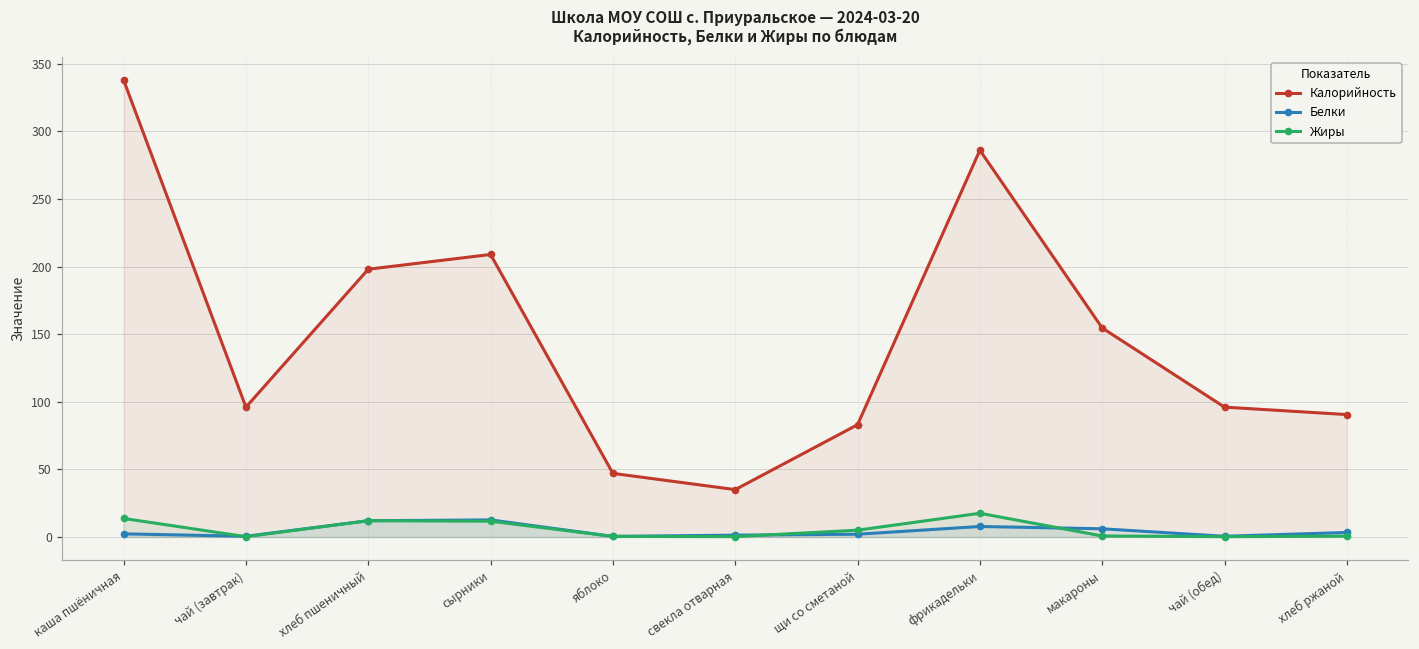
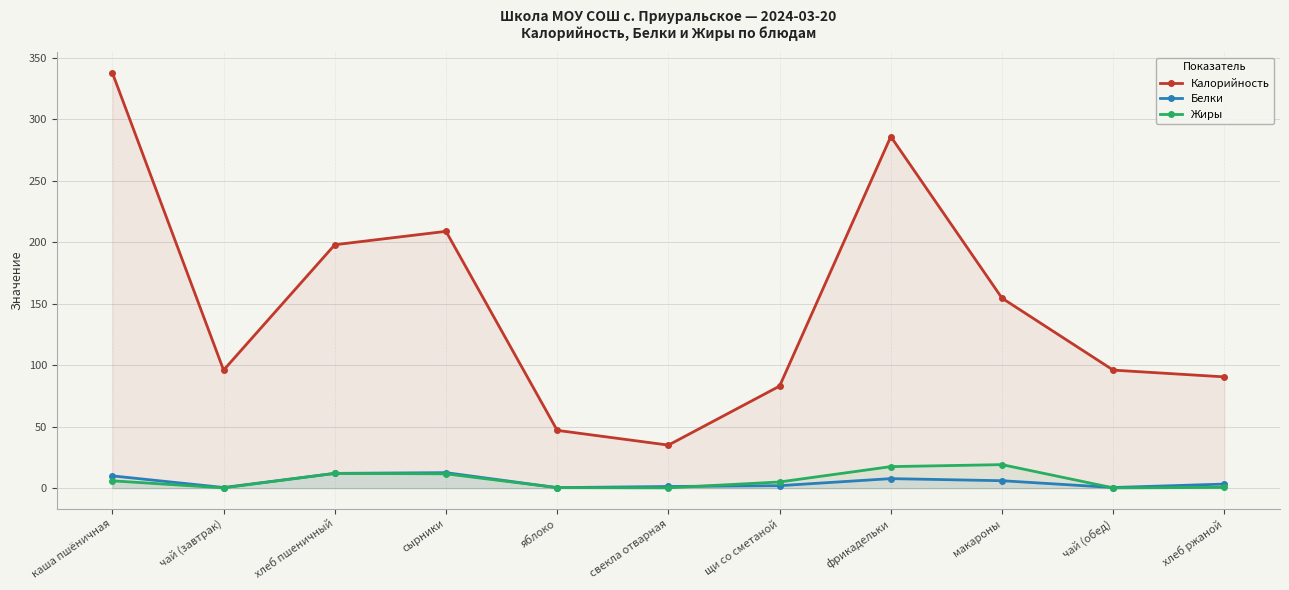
  {
    "Калорийность": {
      "каша пшёничная": 338,
      "чай (завтрак)": 96,
      "хлеб пшеничный": 198,
      "сырники": 209,
      "яблоко": 47,
      "свекла отварная": 35,
      "щи со сметаной": 83,
      "фрикадельки": 286,
      "макароны": 155,
      "чай (обед)": 96,
      "хлеб ржаной": 91
    },
    "Белки": {
-     "каша пшёничная": 2,
+     "каша пшёничная": 10,
      "щи со сметаной": 2,
      "фрикадельки": 8,
      "макароны": 6,
      "хлеб ржаной": 3
    },
    "Жиры": {
-     "каша пшёничная": 14,
+     "каша пшёничная": 6,
      "щи со сметаной": 5,
      "фрикадельки": 18,
-     "макароны": 1,
+     "макароны": 19,
      "хлеб ржаной": 1
    }
  }
